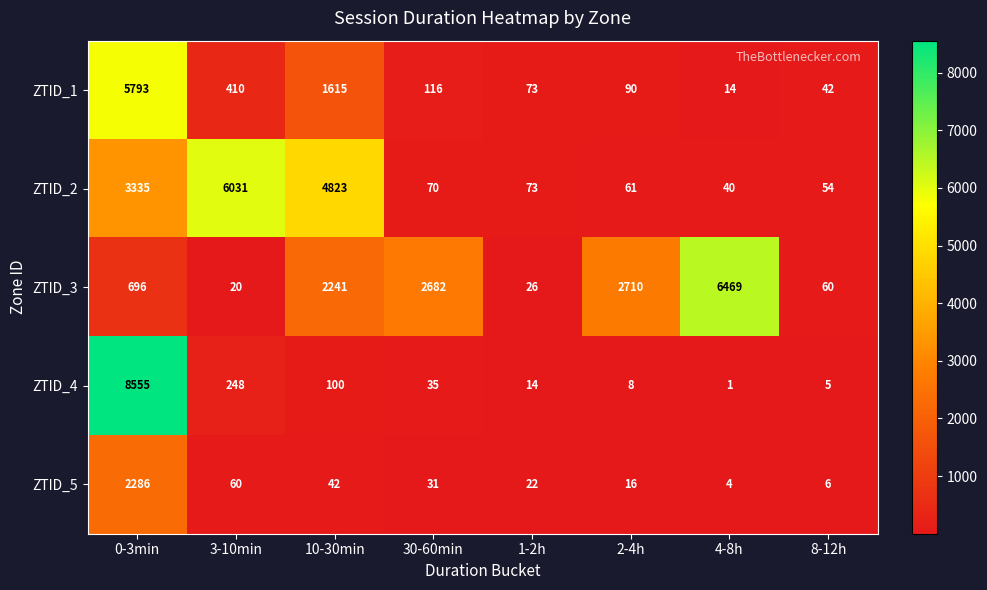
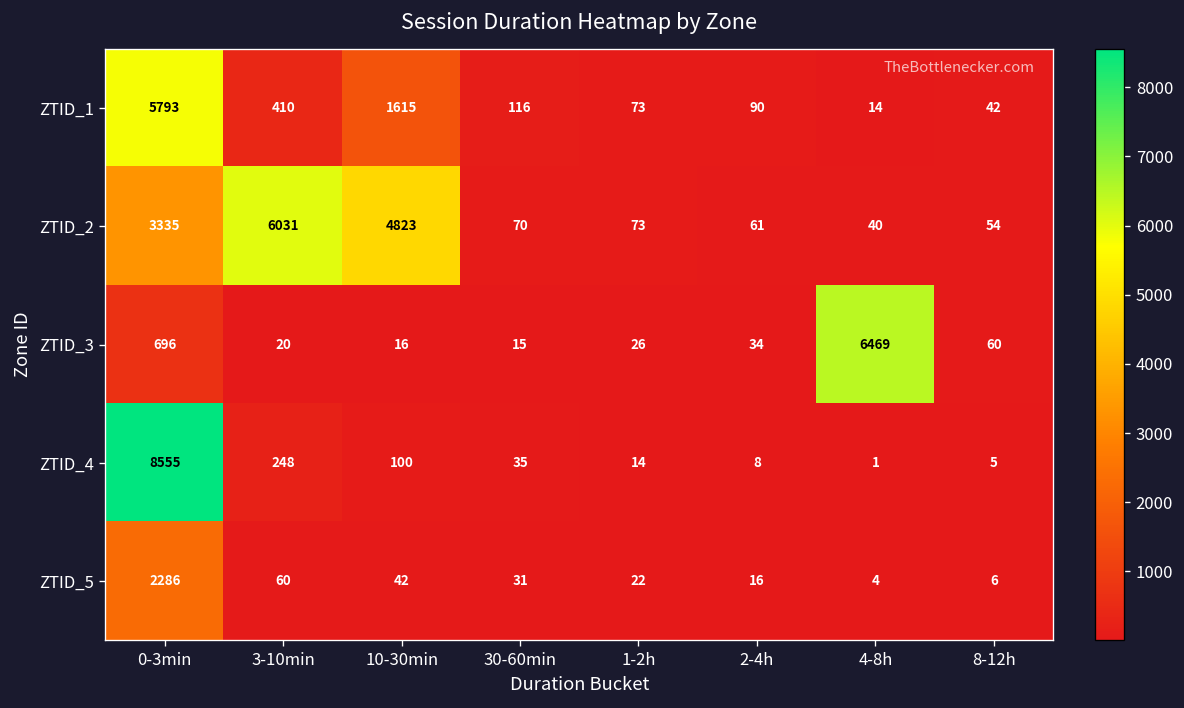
  {
    "ZTID_1": {
      "0-3min": 5793,
      "3-10min": 410,
      "10-30min": 1615,
      "30-60min": 116,
      "1-2h": 73,
      "2-4h": 90,
      "4-8h": 14
    },
    "ZTID_2": {
      "0-3min": 3335,
      "3-10min": 6031,
      "10-30min": 4823,
      "30-60min": 70,
      "1-2h": 73,
      "2-4h": 61,
      "4-8h": 40,
      "8-12h": 54
    },
    "ZTID_3": {
      "0-3min": 696,
      "3-10min": 20,
-     "10-30min": 2241,
-     "30-60min": 2682,
+     "10-30min": 16,
+     "30-60min": 15,
      "1-2h": 26,
-     "2-4h": 2710,
+     "2-4h": 34,
      "4-8h": 6469,
      "8-12h": 60
    },
    "ZTID_4": {
      "0-3min": 8555,
      "3-10min": 248,
      "10-30min": 100,
      "30-60min": 35,
      "1-2h": 14,
      "2-4h": 8,
      "4-8h": 1,
      "8-12h": 5
    },
    "ZTID_5": {
      "0-3min": 2286,
      "3-10min": 60,
      "10-30min": 42,
      "30-60min": 31,
      "1-2h": 22,
      "2-4h": 16,
      "4-8h": 4,
      "8-12h": 6
    }
  }
